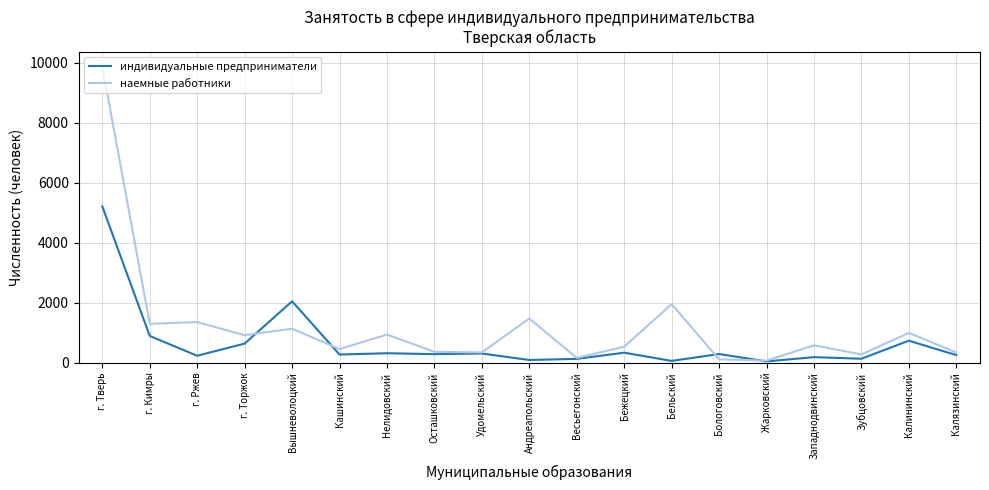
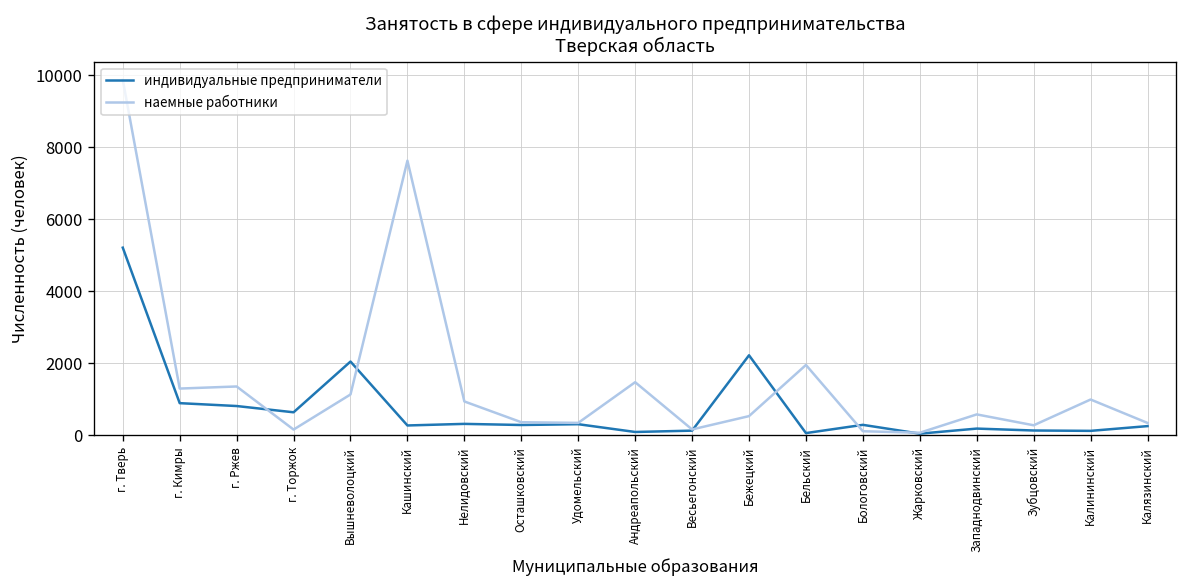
  {
    "индивидуальные предприниматели": {
      "г. Тверь": 5200,
      "г. Кимры": 900,
-     "г. Ржев": 200,
+     "г. Ржев": 800,
      "г. Торжок": 600,
      "Вышневолоцкий": 2100,
      "Кашинский": 300,
      "Нелидовский": 300,
      "Андреапольский": 100,
-     "Бежецкий": 300,
+     "Бежецкий": 2200,
      "Бельский": 100,
      "Бологовский": 300,
      "Западнодвинский": 200,
      "Зубцовский": 100,
-     "Калининский": 700,
+     "Калининский": 100,
      "Калязинский": 300
    },
    "наемные работники": {
      "г. Кимры": 1300,
      "г. Ржев": 1400,
-     "г. Торжок": 900,
+     "г. Торжок": 200,
      "Вышневолоцкий": 1100,
-     "Кашинский": 500,
+     "Кашинский": 7600,
      "Нелидовский": 900,
      "Андреапольский": 1500,
      "Бежецкий": 500,
      "Бельский": 2000,
      "Бологовский": 100,
      "Западнодвинский": 600,
      "Зубцовский": 300,
      "Калининский": 1000,
      "Калязинский": 300
    }
  }
